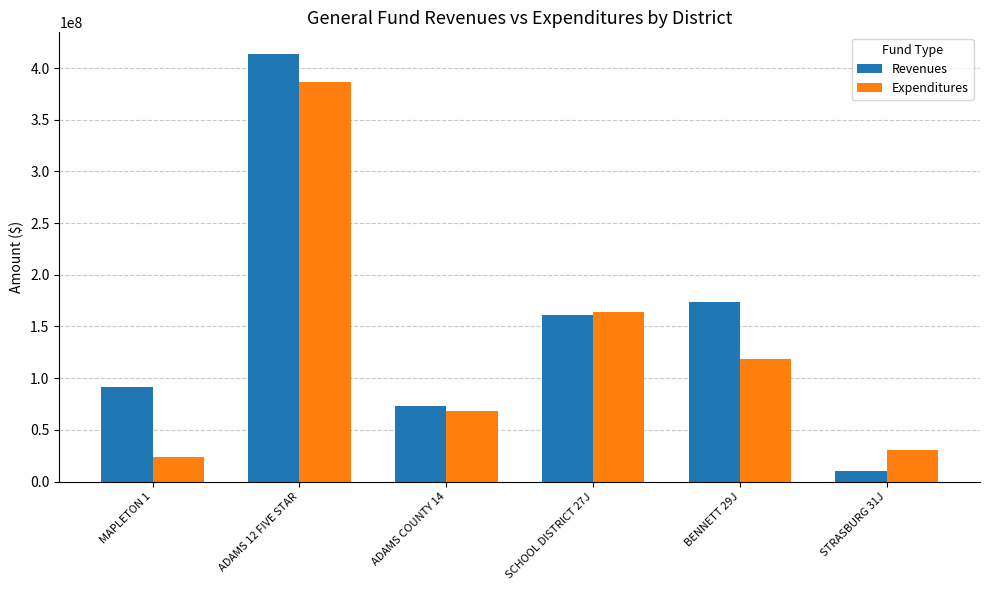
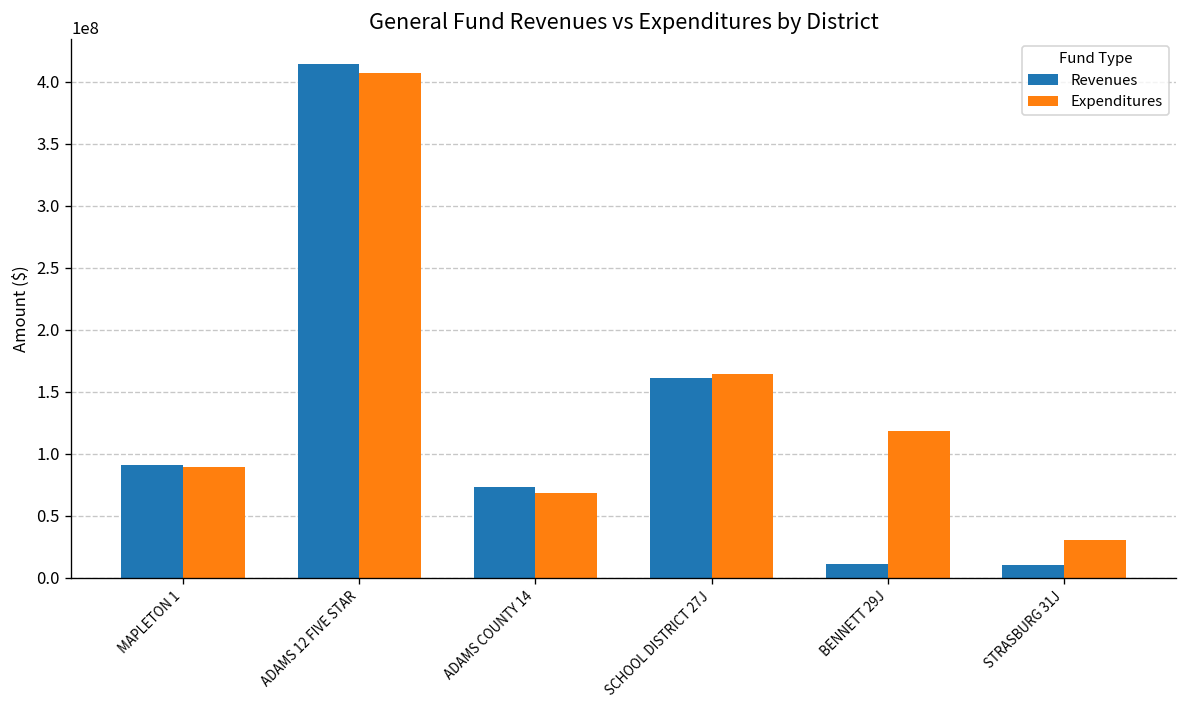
  {
    "Revenues": {
      "MAPLETON 1": 91000000,
      "ADAMS 12 FIVE STAR": 414000000,
      "ADAMS COUNTY 14": 73000000,
      "SCHOOL DISTRICT 27J": 161000000,
-     "BENNETT 29J": 174000000,
+     "BENNETT 29J": 11000000,
      "STRASBURG 31J": 11000000
    },
    "Expenditures": {
-     "MAPLETON 1": 23000000,
-     "ADAMS 12 FIVE STAR": 386000000,
+     "MAPLETON 1": 89000000,
+     "ADAMS 12 FIVE STAR": 407000000,
      "ADAMS COUNTY 14": 68000000,
      "SCHOOL DISTRICT 27J": 164000000,
      "BENNETT 29J": 119000000,
      "STRASBURG 31J": 31000000
    }
  }
